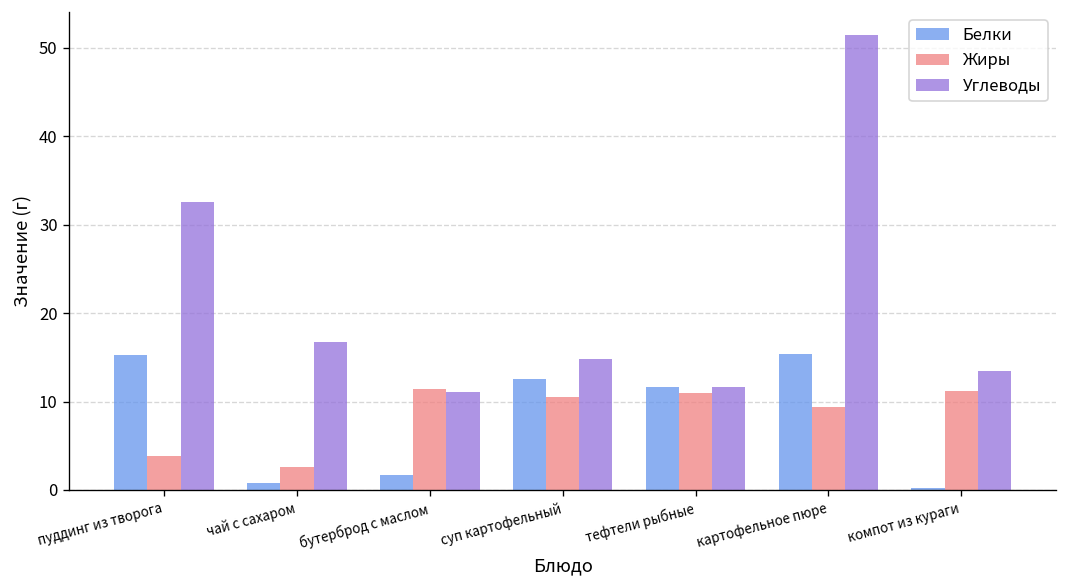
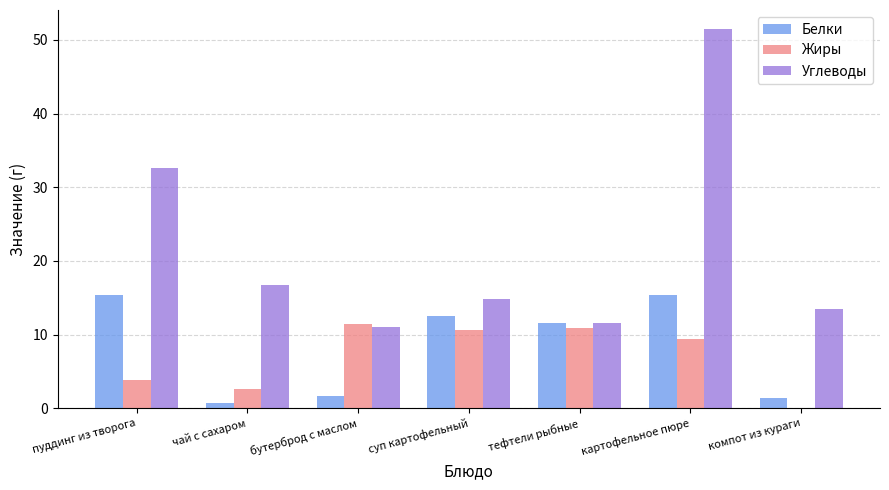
  {
    "Белки": {
      "пуддинг из творога": 15,
      "чай с сахаром": 1,
      "бутерброд с маслом": 2,
      "суп картофельный": 13,
      "тефтели рыбные": 12,
      "картофельное пюре": 15,
-     "компот из кураги": 0
+     "компот из кураги": 1
    },
    "Жиры": {
      "пуддинг из творога": 4,
      "чай с сахаром": 3,
      "бутерброд с маслом": 11,
      "суп картофельный": 11,
      "тефтели рыбные": 11,
      "картофельное пюре": 9,
-     "компот из кураги": 11
+     "компот из кураги": 0
    },
    "Углеводы": {
      "пуддинг из творога": 33,
      "чай с сахаром": 17,
      "бутерброд с маслом": 11,
      "суп картофельный": 15,
      "тефтели рыбные": 12,
      "картофельное пюре": 51,
      "компот из кураги": 14
    }
  }
